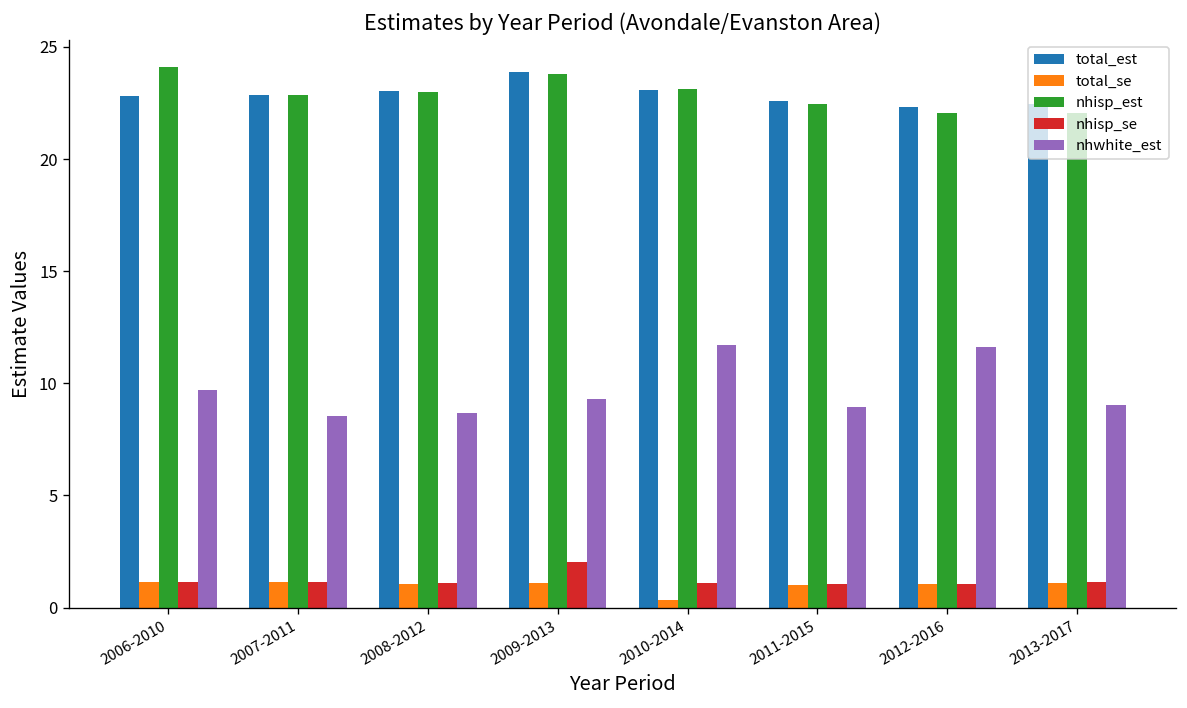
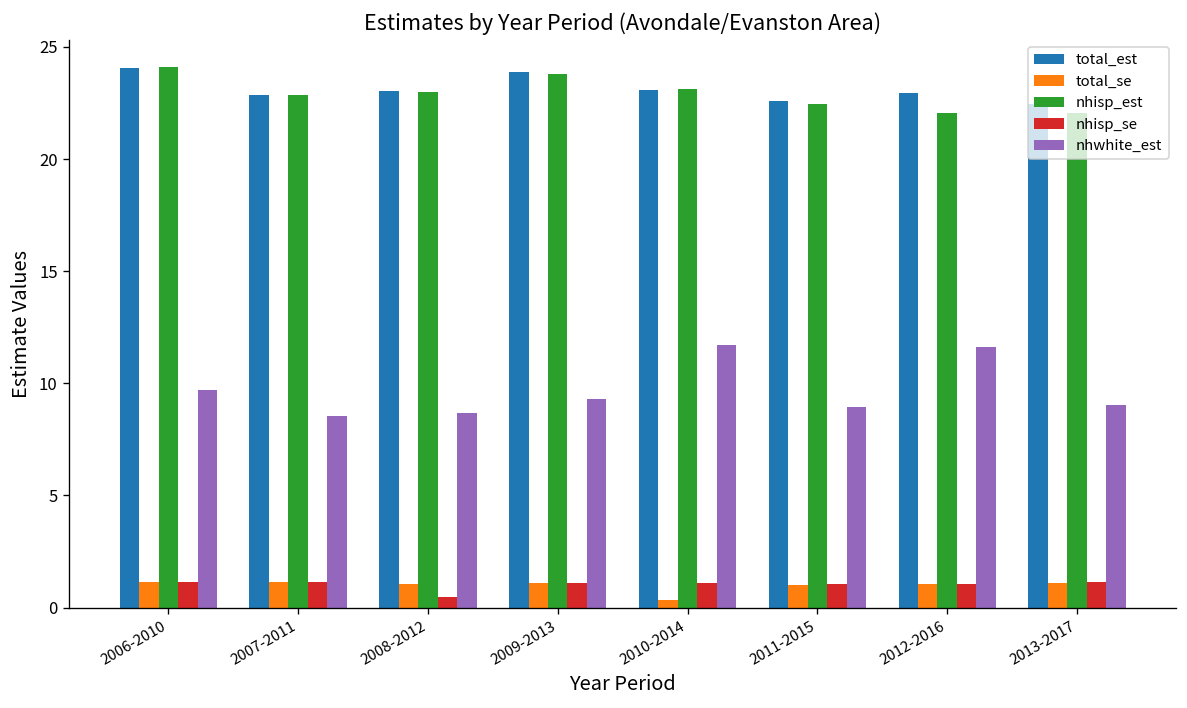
  {
    "total_est": {
-     "2006-2010": 22.8,
+     "2006-2010": 24.0,
      "2007-2011": 22.8,
      "2008-2012": 23.0,
      "2009-2013": 23.9,
      "2010-2014": 23.1,
      "2011-2015": 22.6,
-     "2012-2016": 22.3
+     "2012-2016": 23.0
    },
    "total_se": {
      "2006-2010": 1.1,
      "2007-2011": 1.1,
      "2008-2012": 1.1,
      "2009-2013": 1.1,
      "2010-2014": 0.3,
      "2011-2015": 1.0,
      "2012-2016": 1.0,
      "2013-2017": 1.1
    },
    "nhisp_est": {
      "2006-2010": 24.1,
      "2007-2011": 22.9,
      "2008-2012": 23.0,
      "2009-2013": 23.8,
      "2010-2014": 23.1,
      "2011-2015": 22.5,
      "2012-2016": 22.0
    },
    "nhisp_se": {
      "2006-2010": 1.1,
      "2007-2011": 1.1,
-     "2008-2012": 1.1,
-     "2009-2013": 2.0,
+     "2008-2012": 0.5,
+     "2009-2013": 1.1,
      "2010-2014": 1.1,
      "2011-2015": 1.0,
      "2012-2016": 1.1,
      "2013-2017": 1.1
    },
    "nhwhite_est": {
      "2006-2010": 9.7,
      "2007-2011": 8.5,
      "2008-2012": 8.7,
      "2009-2013": 9.3,
      "2010-2014": 11.7,
      "2011-2015": 8.9,
      "2012-2016": 11.6,
      "2013-2017": 9.0
    }
  }
